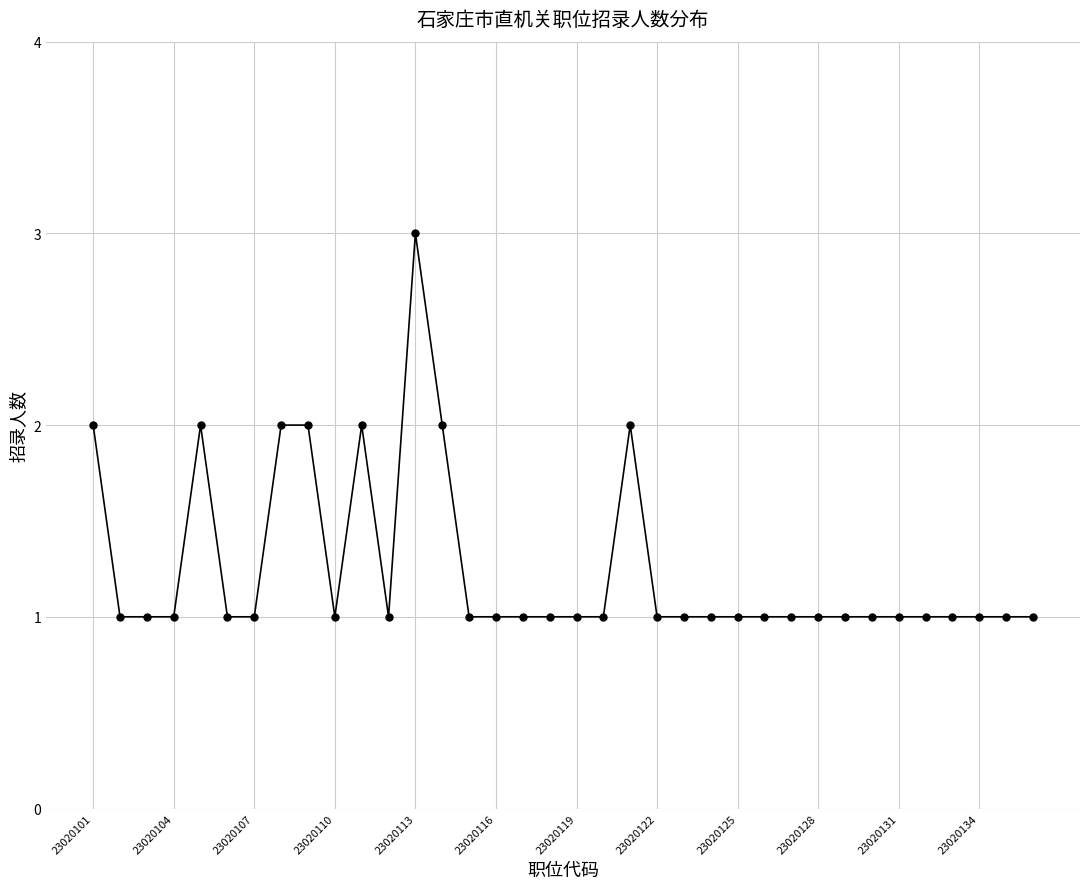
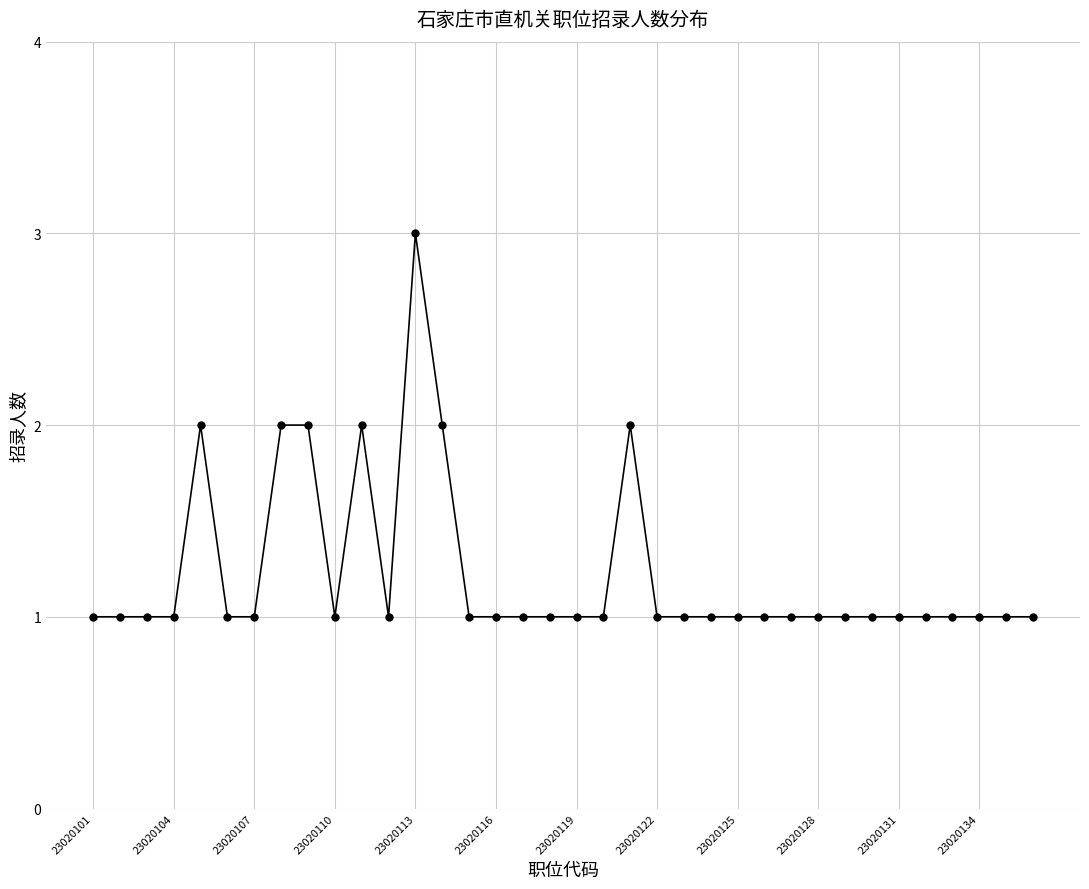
  {
-   "23020101": 2,
+   "23020101": 1,
    "23020104": 1,
    "23020107": 1,
    "23020110": 1,
    "23020113": 3,
    "23020116": 1,
    "23020119": 1,
    "23020122": 1,
    "23020125": 1,
    "23020128": 1,
    "23020131": 1,
    "23020134": 1
  }
